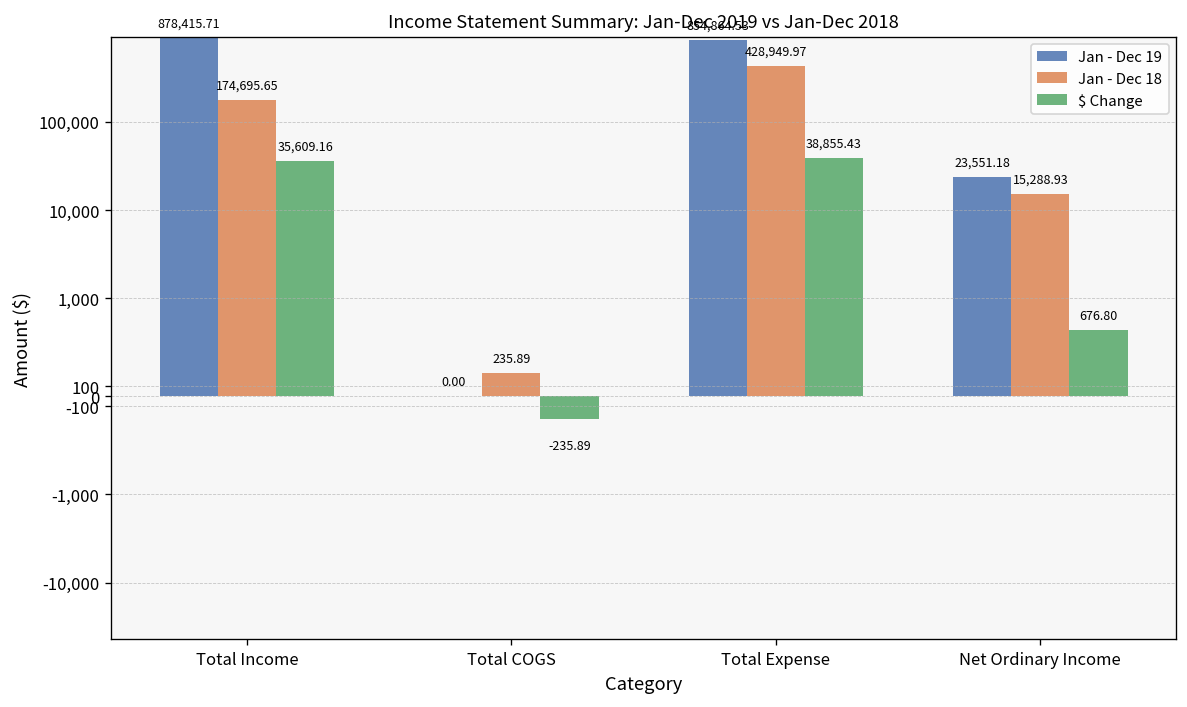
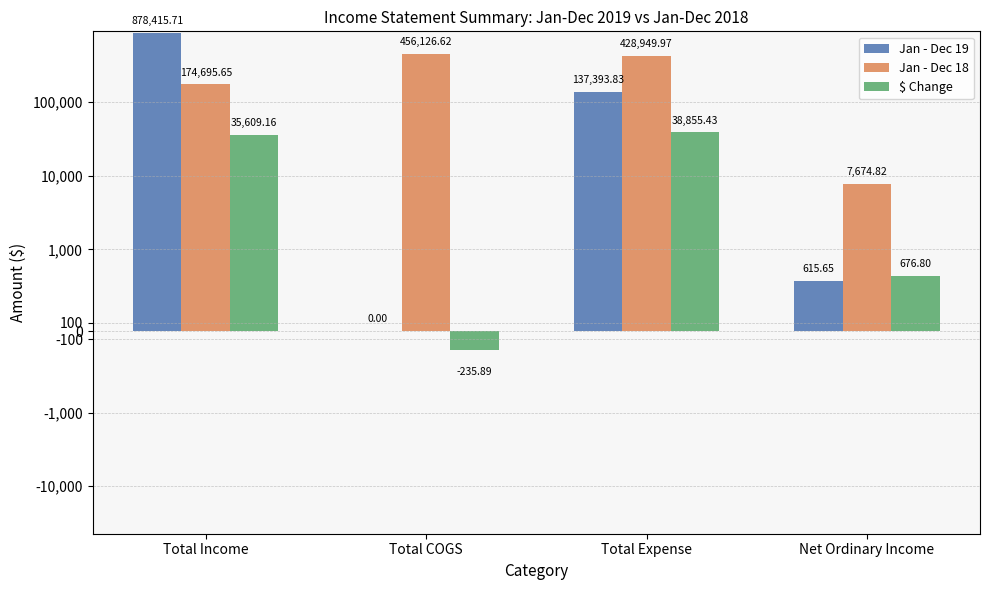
  {
    "Jan - Dec 19": {
      "Total Income": "878,415.71",
      "Total COGS": "0.00",
-     "Total Expense": "854,864.53",
-     "Net Ordinary Income": "23,551.18"
+     "Total Expense": "137,393.83",
+     "Net Ordinary Income": "615.65"
    },
    "Jan - Dec 18": {
      "Total Income": "174,695.65",
-     "Total COGS": "235.89",
+     "Total COGS": "456,126.62",
      "Total Expense": "428,949.97",
-     "Net Ordinary Income": "15,288.93"
+     "Net Ordinary Income": "7,674.82"
    },
    "$ Change": {
      "Total Income": "35,609.16",
      "Total COGS": "-235.89",
      "Total Expense": "38,855.43",
      "Net Ordinary Income": "676.80"
    }
  }
